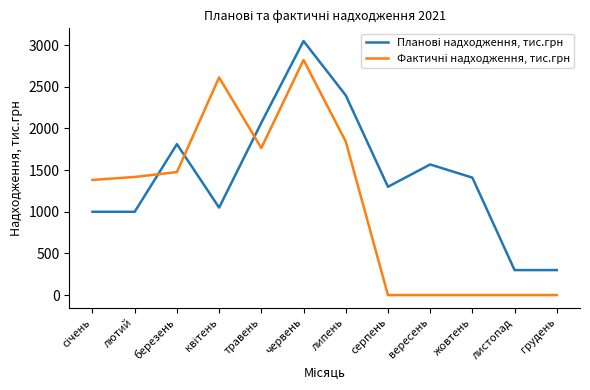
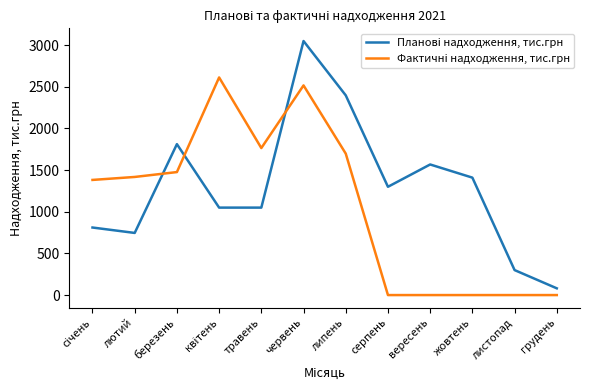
  {
    "Планові надходження, тис.грн": {
-     "січень": 1000,
-     "лютий": 1000,
+     "січень": 800,
+     "лютий": 700,
      "березень": 1800,
      "квітень": 1100,
-     "травень": 2100,
+     "травень": 1100,
      "червень": 3100,
      "липень": 2400,
      "серпень": 1300,
      "вересень": 1600,
      "жовтень": 1400,
      "листопад": 300,
-     "грудень": 300
+     "грудень": 100
    },
    "Фактичні надходження, тис.грн": {
      "січень": 1400,
      "лютий": 1400,
      "березень": 1500,
      "квітень": 2600,
      "травень": 1800,
-     "червень": 2800,
-     "липень": 1800,
+     "червень": 2500,
+     "липень": 1700,
      "серпень": 0,
      "вересень": 0,
      "жовтень": 0,
      "листопад": 0,
      "грудень": 0
    }
  }
